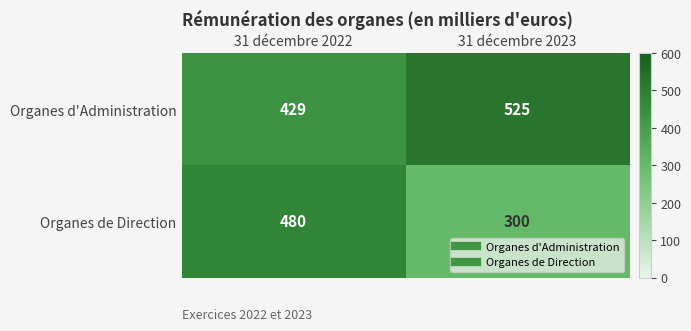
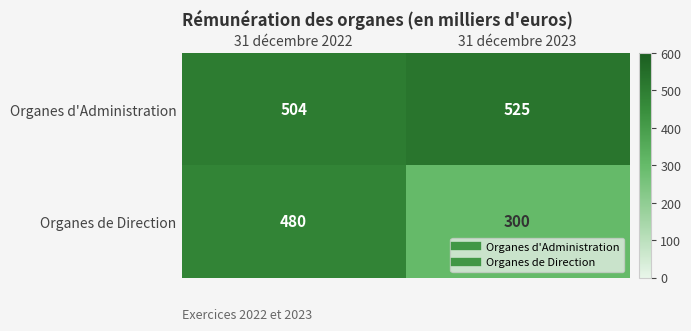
  {
    "Organes d'Administration": {
-     "31 décembre 2022": 429,
+     "31 décembre 2022": 504,
      "31 décembre 2023": 525
    },
    "Organes de Direction": {
      "31 décembre 2022": 480,
      "31 décembre 2023": 300
    }
  }
